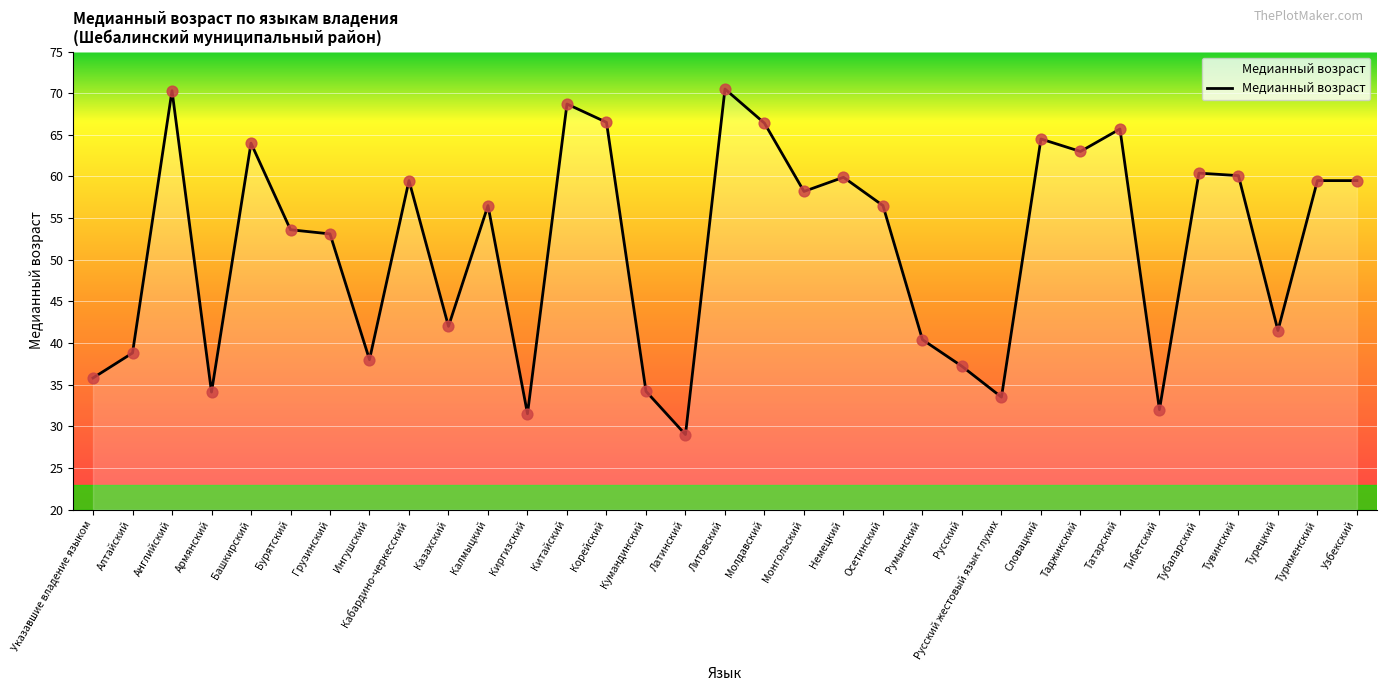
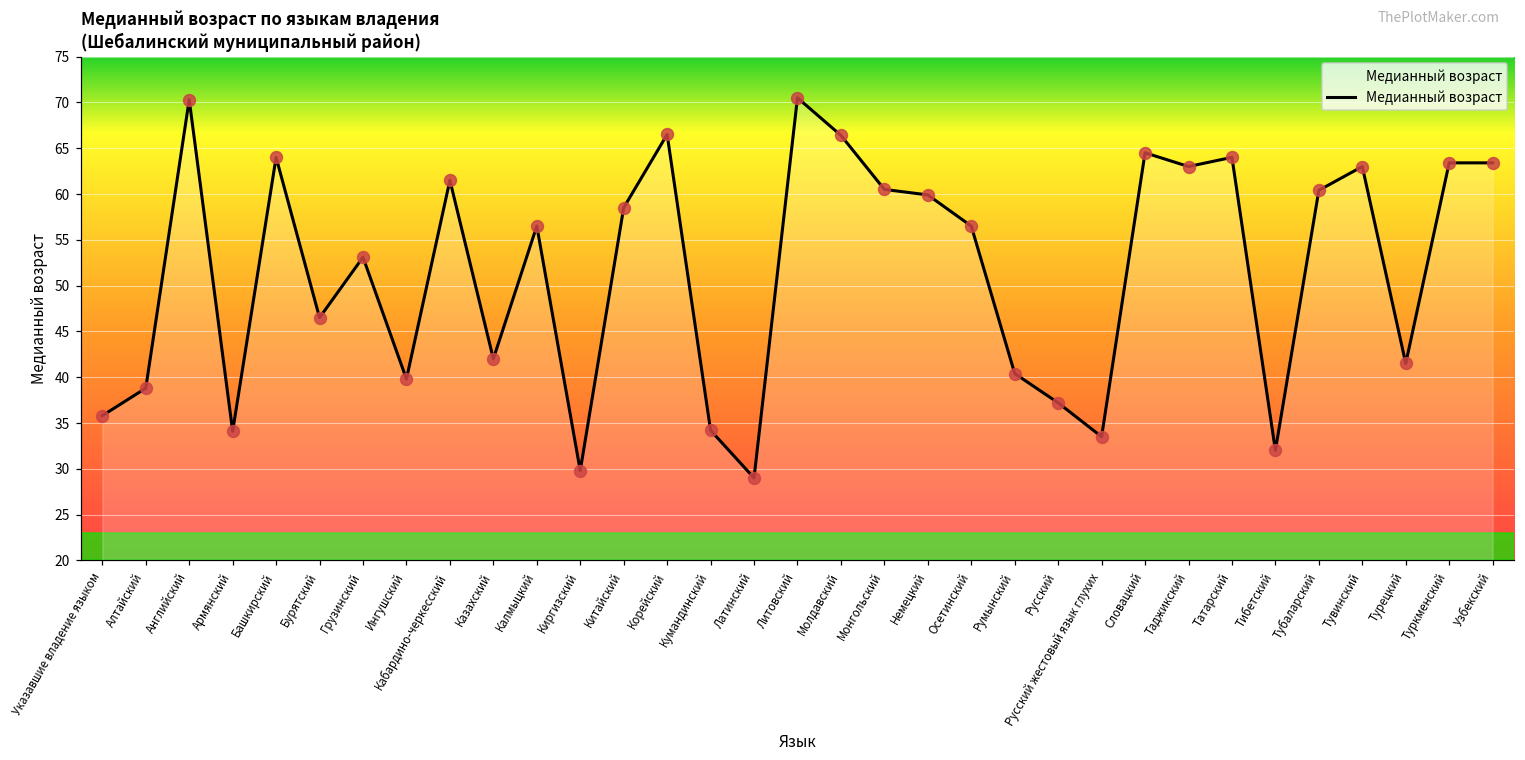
  {
    "Указавшие владение языком": 36,
    "Алтайский": 39,
    "Английский": 70,
    "Армянский": 34,
    "Башкирский": 64,
-   "Бурятский": 54,
+   "Бурятский": 47,
    "Грузинский": 53,
-   "Ингушский": 38,
-   "Кабардино-черкесский": 60,
+   "Ингушский": 40,
+   "Кабардино-черкесский": 62,
    "Казахский": 42,
    "Калмыцкий": 57,
-   "Киргизский": 32,
-   "Китайский": 69,
+   "Киргизский": 30,
+   "Китайский": 59,
    "Корейский": 67,
    "Кумандинский": 34,
    "Латинский": 29,
    "Литовский": 71,
    "Молдавский": 66,
-   "Монгольский": 58,
+   "Монгольский": 61,
    "Немецкий": 60,
    "Осетинский": 57,
    "Румынский": 40,
    "Русский": 37,
    "Русский жестовый язык глухих": 34,
    "Словацкий": 65,
    "Таджикский": 63,
-   "Татарский": 66,
+   "Татарский": 64,
    "Тибетский": 32,
    "Тубаларский": 60,
-   "Тувинский": 60,
+   "Тувинский": 63,
    "Турецкий": 42,
-   "Туркменский": 60,
-   "Узбекский": 60
+   "Туркменский": 63,
+   "Узбекский": 63
  }
